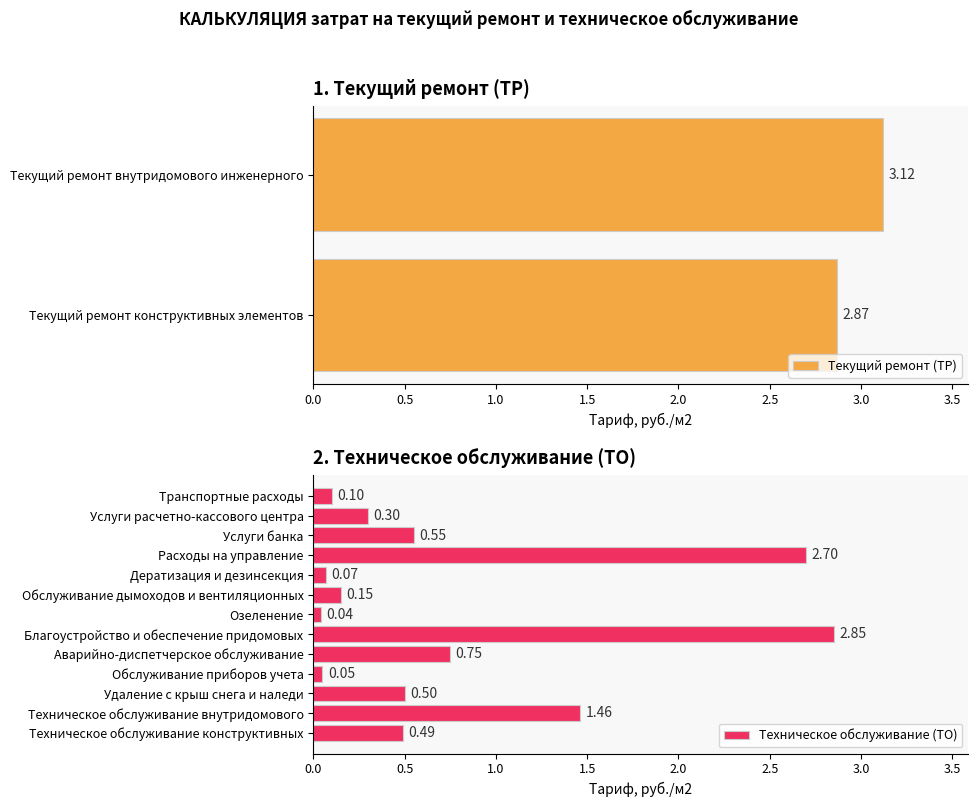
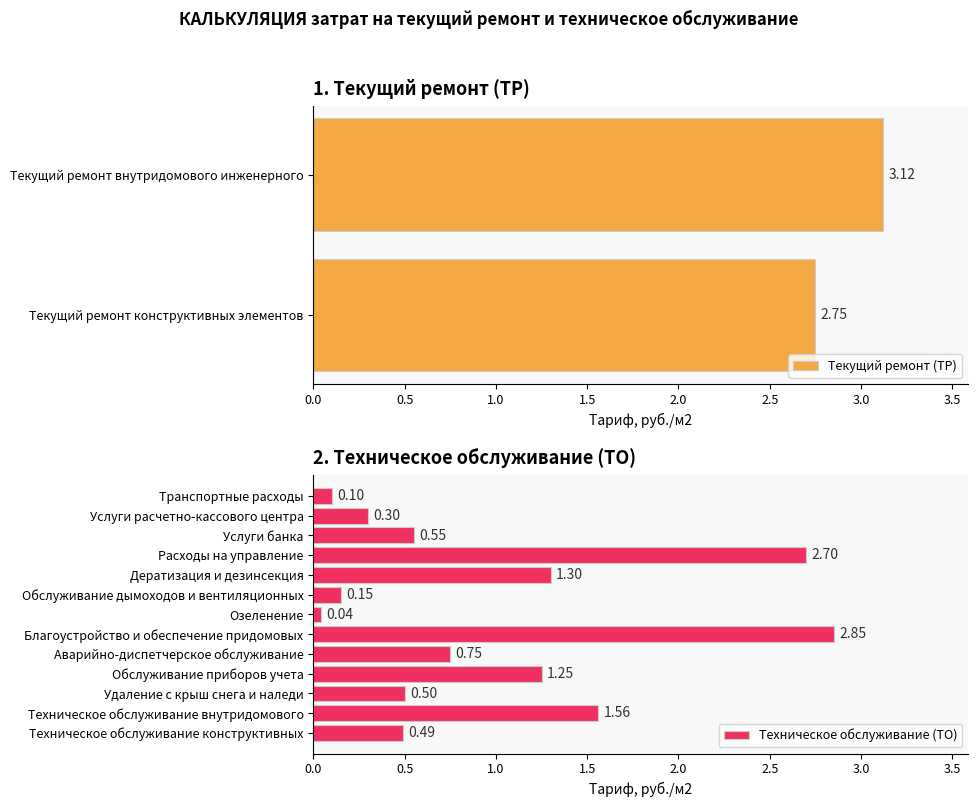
  {
    "1. Текущий ремонт (ТР)": {
      "Текущий ремонт внутридомового инженерного": 3.12,
-     "Текущий ремонт конструктивных элементов": 2.87
+     "Текущий ремонт конструктивных элементов": 2.75
    },
    "2. Техническое обслуживание (ТО)": {
      "Транспортные расходы": 0.10,
      "Услуги расчетно-кассового центра": 0.30,
      "Услуги банка": 0.55,
      "Расходы на управление": 2.70,
-     "Дератизация и дезинсекция": 0.07,
+     "Дератизация и дезинсекция": 1.30,
      "Обслуживание дымоходов и вентиляционных": 0.15,
      "Озеленение": 0.04,
      "Благоустройство и обеспечение придомовых": 2.85,
      "Аварийно-диспетчерское обслуживание": 0.75,
-     "Обслуживание приборов учета": 0.05,
+     "Обслуживание приборов учета": 1.25,
      "Удаление с крыш снега и наледи": 0.50,
-     "Техническое обслуживание внутридомового": 1.46,
+     "Техническое обслуживание внутридомового": 1.56,
      "Техническое обслуживание конструктивных": 0.49
    }
  }
